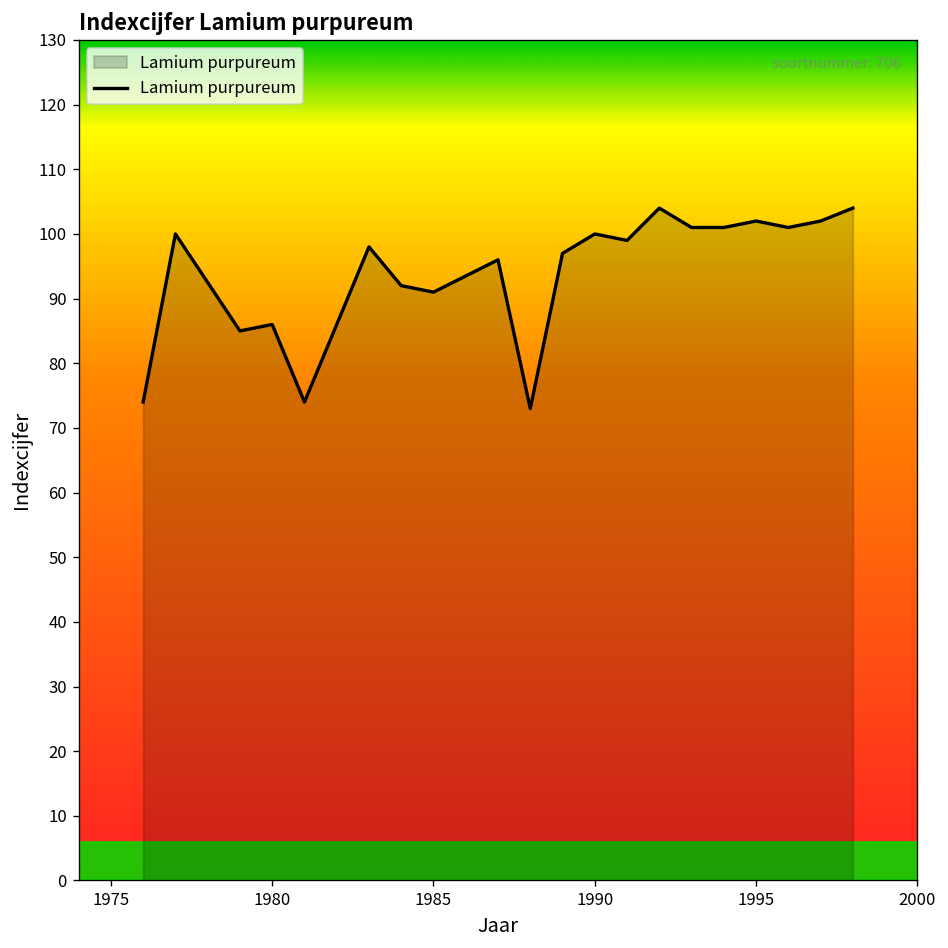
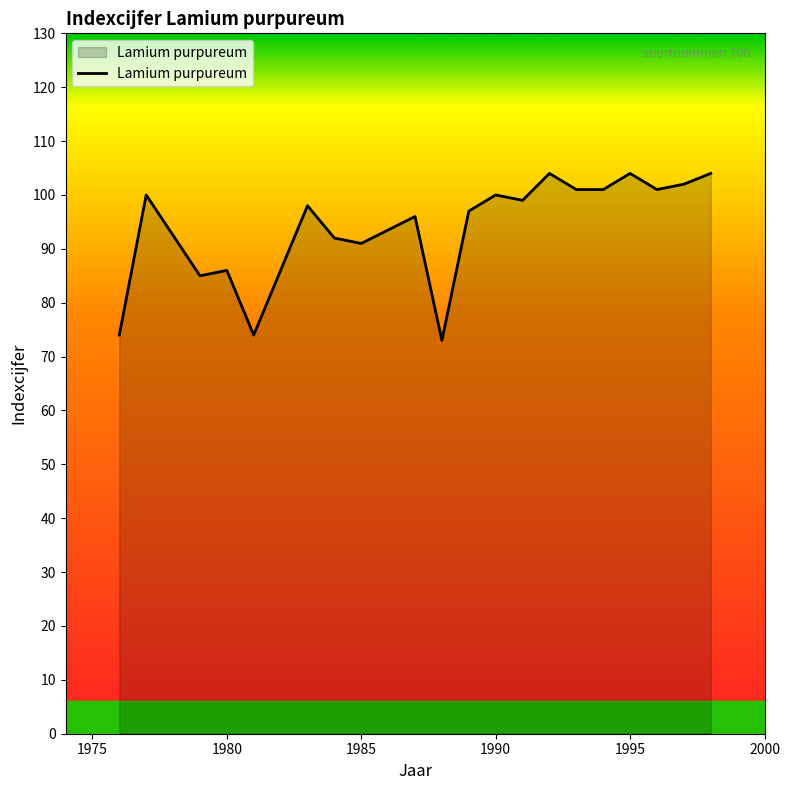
  {
    "1980": 86,
    "1985": 91,
    "1990": 100,
-   "1995": 102
+   "1995": 104
  }
